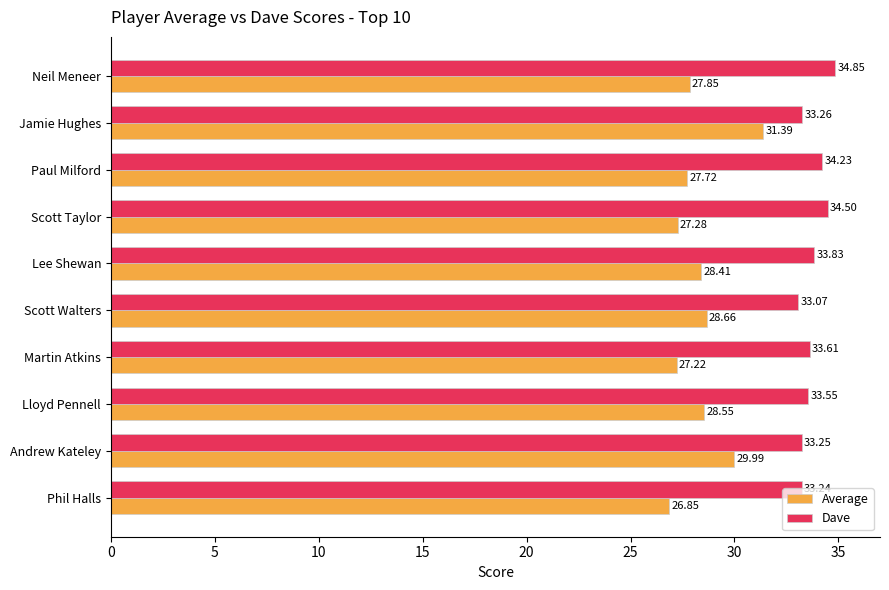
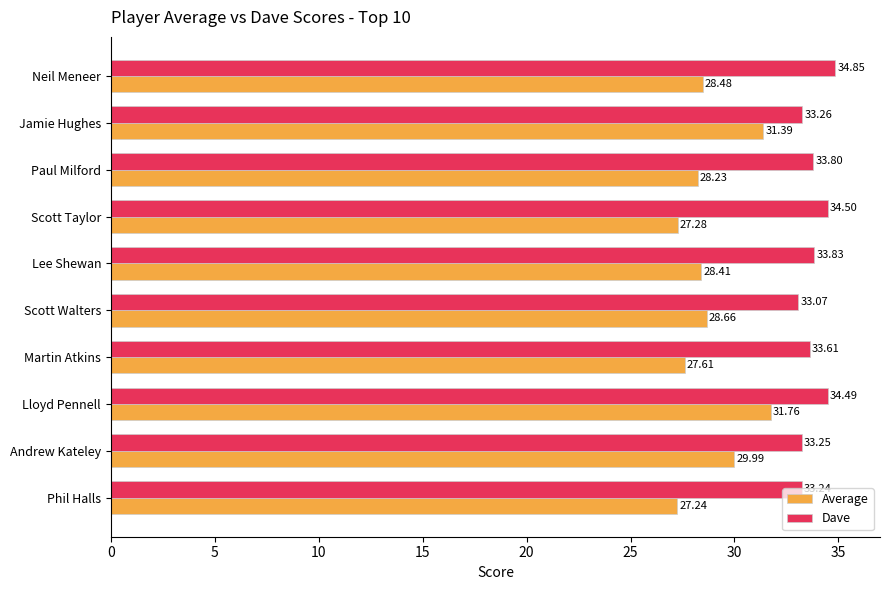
  {
    "Average": {
-     "Neil Meneer": 27.85,
+     "Neil Meneer": 28.48,
      "Jamie Hughes": 31.39,
-     "Paul Milford": 27.72,
+     "Paul Milford": 28.23,
      "Scott Taylor": 27.28,
      "Lee Shewan": 28.41,
      "Scott Walters": 28.66,
-     "Martin Atkins": 27.22,
-     "Lloyd Pennell": 28.55,
+     "Martin Atkins": 27.61,
+     "Lloyd Pennell": 31.76,
      "Andrew Kateley": 29.99,
-     "Phil Halls": 26.85
+     "Phil Halls": 27.24
    },
    "Dave": {
      "Neil Meneer": 34.85,
      "Jamie Hughes": 33.26,
-     "Paul Milford": 34.23,
+     "Paul Milford": 33.80,
      "Scott Taylor": 34.50,
      "Lee Shewan": 33.83,
      "Scott Walters": 33.07,
      "Martin Atkins": 33.61,
-     "Lloyd Pennell": 33.55,
+     "Lloyd Pennell": 34.49,
      "Andrew Kateley": 33.25
    }
  }
